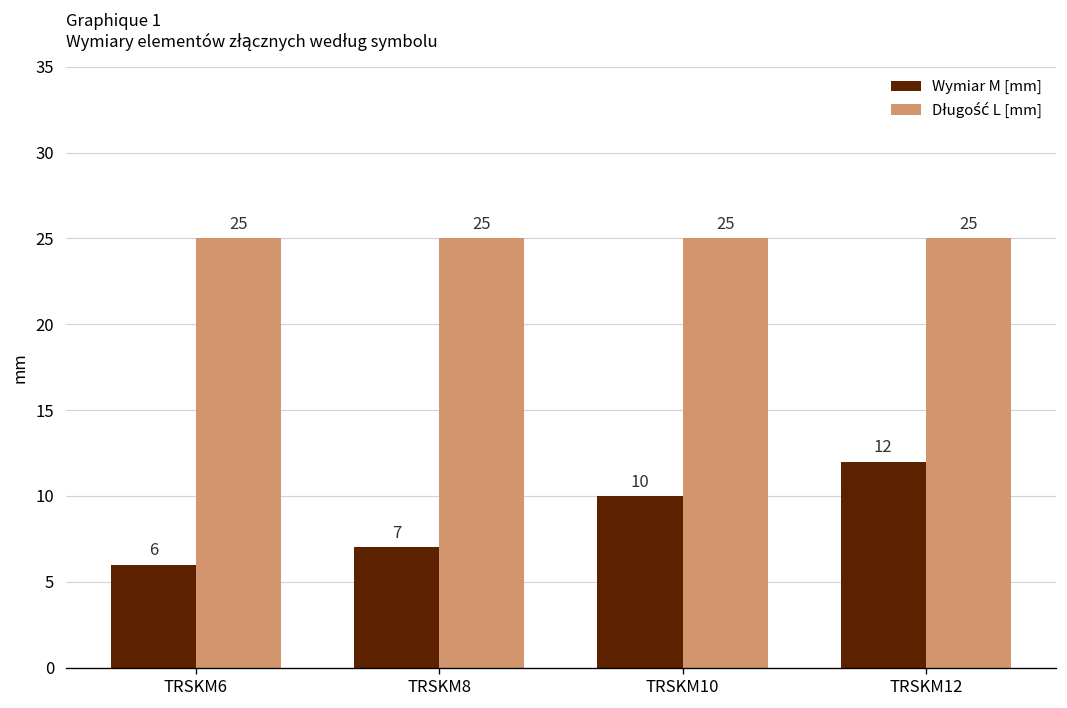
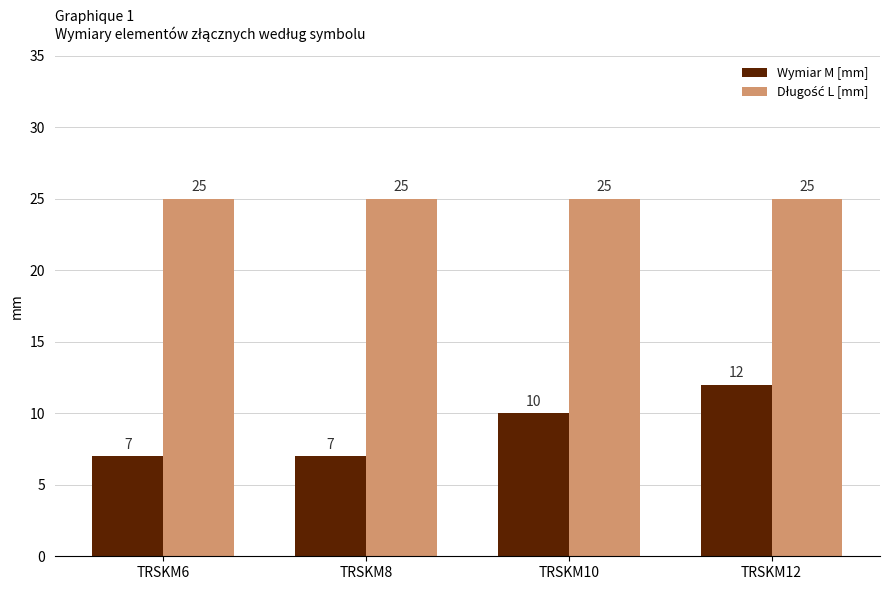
  {
    "Wymiar M [mm]": {
-     "TRSKM6": 6,
+     "TRSKM6": 7,
      "TRSKM8": 7,
      "TRSKM10": 10,
      "TRSKM12": 12
    },
    "Długość L [mm]": {
      "TRSKM6": 25,
      "TRSKM8": 25,
      "TRSKM10": 25,
      "TRSKM12": 25
    }
  }
